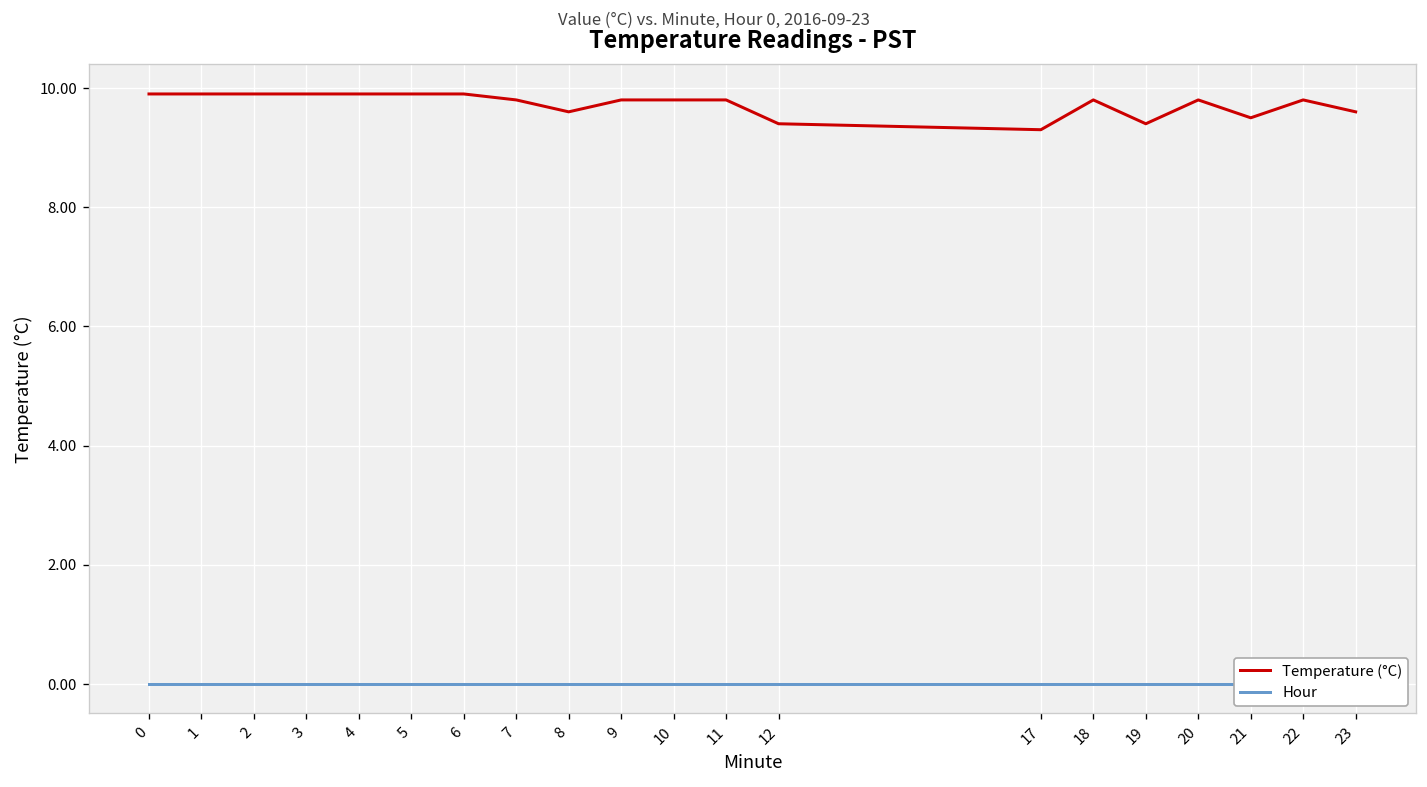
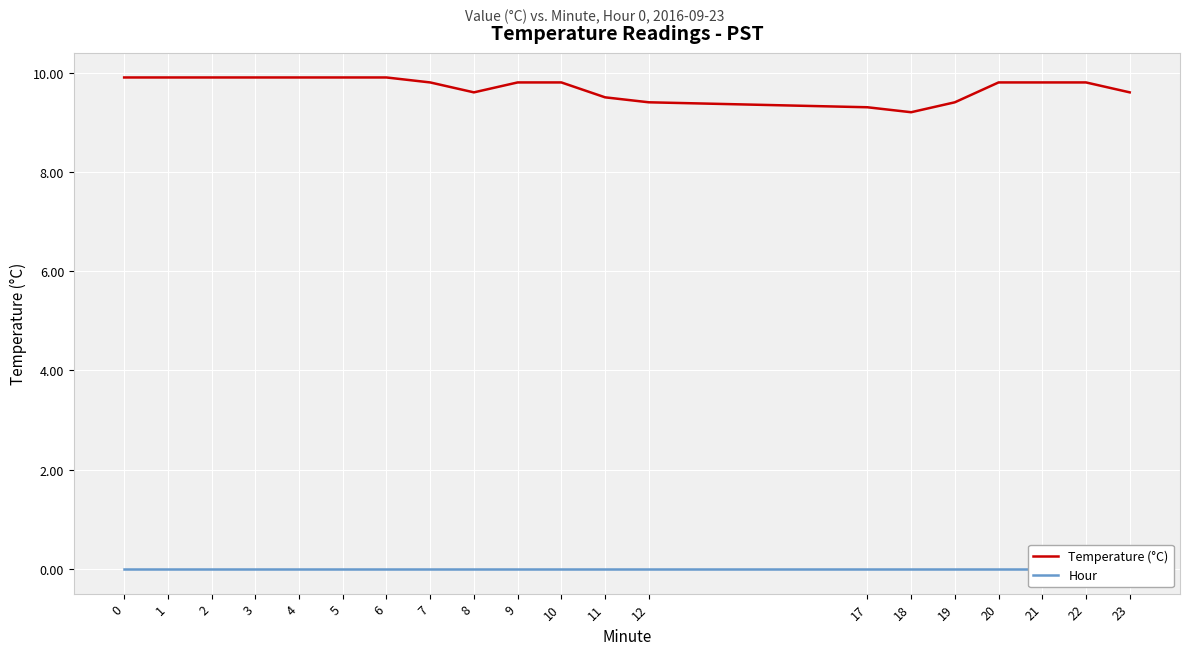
  {
    "Temperature (°C)": {
      "0": 9.9,
      "1": 9.9,
      "2": 9.9,
      "3": 9.9,
      "4": 9.9,
      "5": 9.9,
      "6": 9.9,
      "7": 9.8,
      "8": 9.6,
      "9": 9.8,
      "10": 9.8,
-     "11": 9.8,
+     "11": 9.5,
      "12": 9.4,
      "17": 9.3,
-     "18": 9.8,
+     "18": 9.2,
      "19": 9.4,
      "20": 9.8,
-     "21": 9.5,
+     "21": 9.8,
      "22": 9.8,
      "23": 9.6
    },
    "Hour": {
      "0": 0.0,
      "1": 0.0,
      "2": 0.0,
      "3": 0.0,
      "4": 0.0,
      "5": 0.0,
      "6": 0.0,
      "7": 0.0,
      "8": 0.0,
      "9": 0.0,
      "10": 0.0,
      "11": 0.0,
      "12": 0.0,
      "17": 0.0,
      "18": 0.0,
      "19": 0.0,
      "20": 0.0
    }
  }
